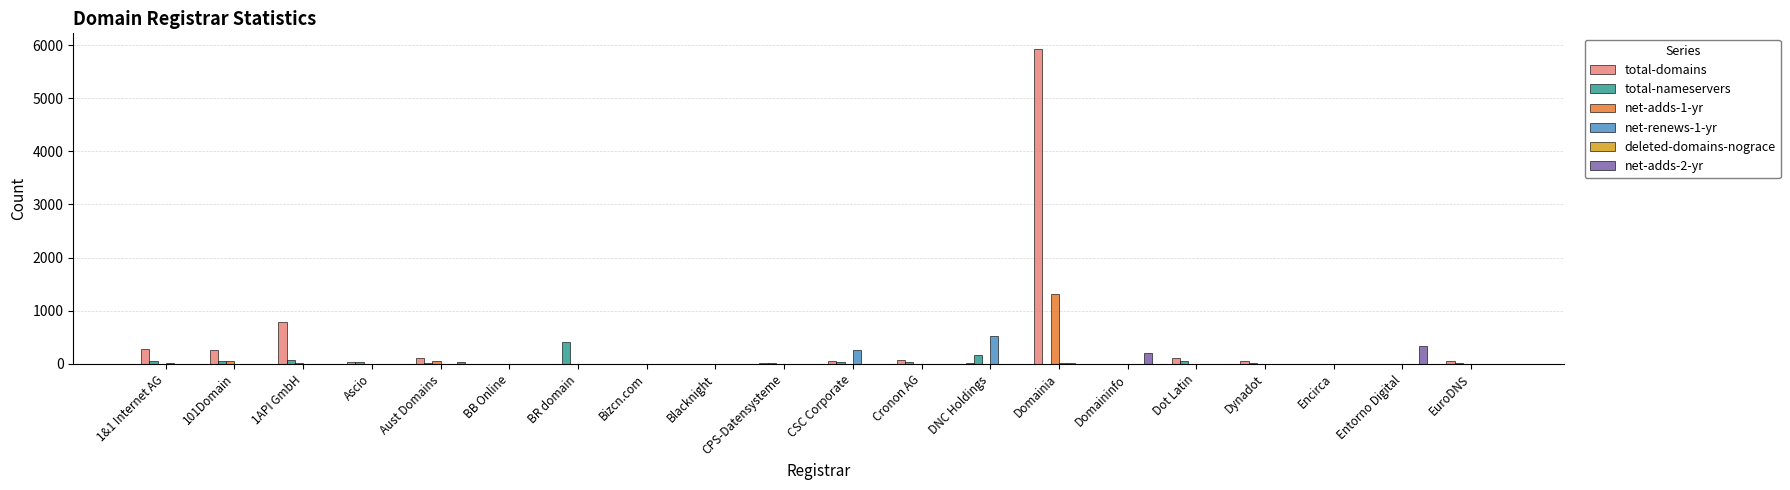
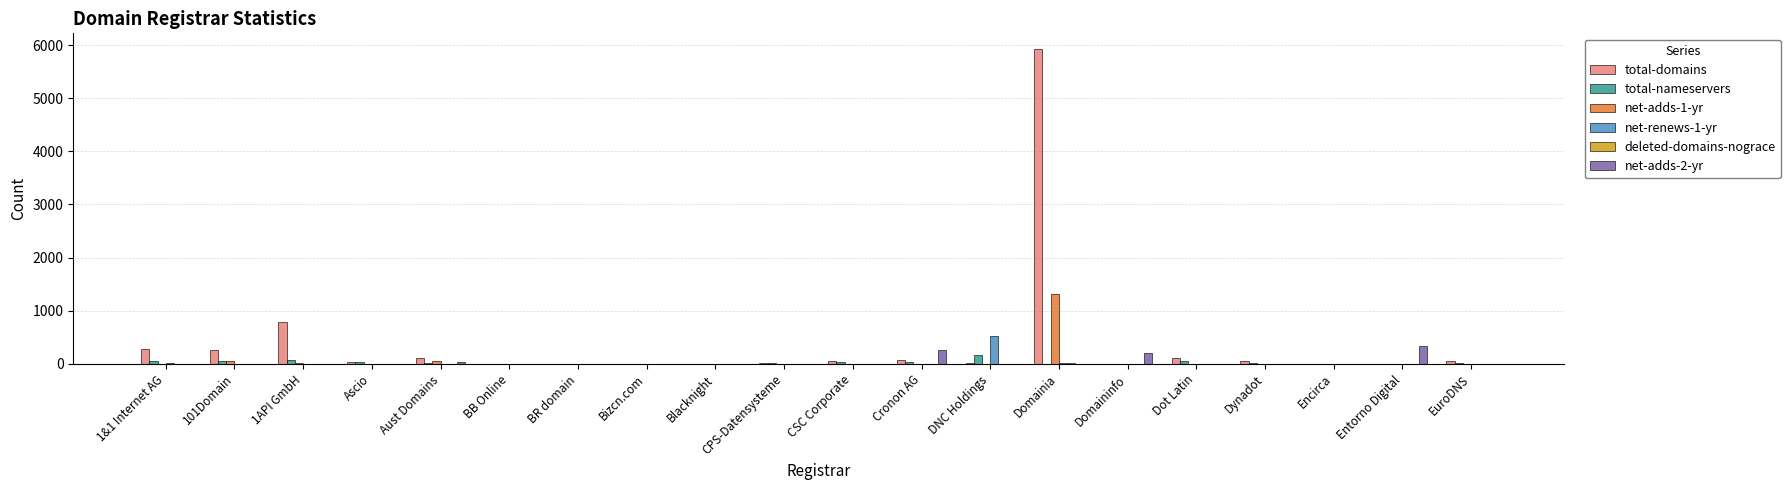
  {
    "total-domains": {
      "1&1 Internet AG": 300,
      "101Domain": 300,
      "1API GmbH": 800,
      "Aust Domains": 100,
      "CSC Corporate": 100,
      "Cronon AG": 100,
      "Domainia": 5900,
      "Dot Latin": 100,
      "Dynadot": 100,
      "EuroDNS": 100
    },
    "total-nameservers": {
      "1&1 Internet AG": 100,
      "101Domain": 100,
      "1API GmbH": 100,
-     "BR domain": 400,
+     "BR domain": 0,
      "Blacknight": 0,
      "DNC Holdings": 200,
      "Dot Latin": 100,
      "Entorno Digital": 0
    },
    "net-renews-1-yr": {
      "101Domain": 0,
      "Aust Domains": 0,
      "BB Online": 0,
      "BR domain": 0,
      "Bizcn.com": 0,
      "Blacknight": 0,
      "CPS-Datensysteme": 0,
-     "CSC Corporate": 300,
+     "CSC Corporate": 0,
      "DNC Holdings": 500,
      "Domaininfo": 0,
      "Dot Latin": 0,
      "Dynadot": 0,
      "Encirca": 0,
      "Entorno Digital": 0,
      "EuroDNS": 0
    },
    "net-adds-2-yr": {
      "1&1 Internet AG": 0,
      "101Domain": 0,
      "1API GmbH": 0,
      "Ascio": 0,
      "BB Online": 0,
      "BR domain": 0,
      "Bizcn.com": 0,
      "Blacknight": 0,
      "CPS-Datensysteme": 0,
      "CSC Corporate": 0,
-     "Cronon AG": 0,
+     "Cronon AG": 300,
      "DNC Holdings": 0,
      "Domainia": 0,
      "Domaininfo": 200,
      "Dot Latin": 0,
      "Dynadot": 0,
      "Encirca": 0,
      "Entorno Digital": 300,
      "EuroDNS": 0
    }
  }
